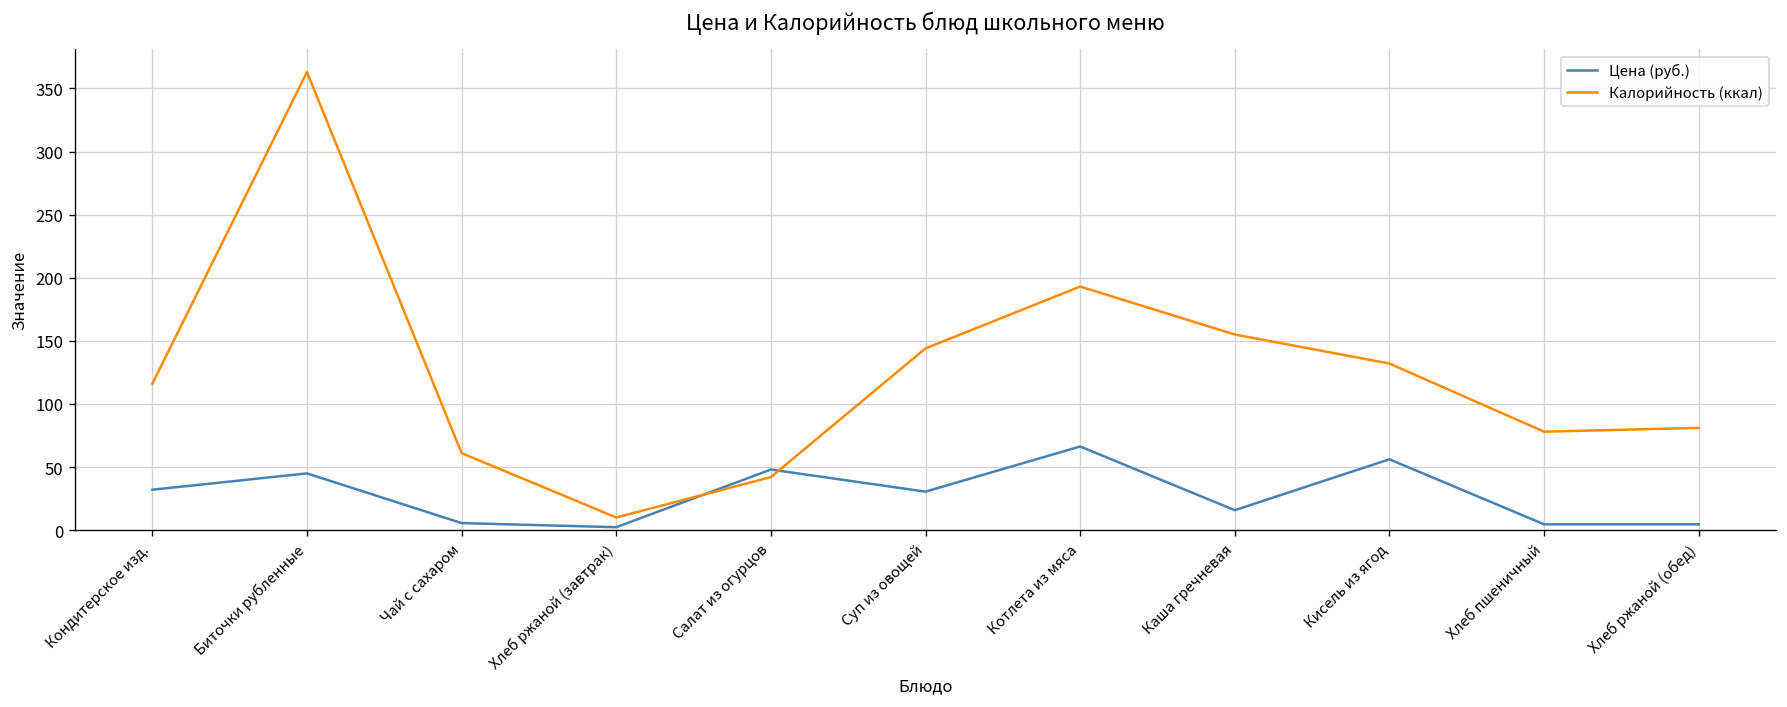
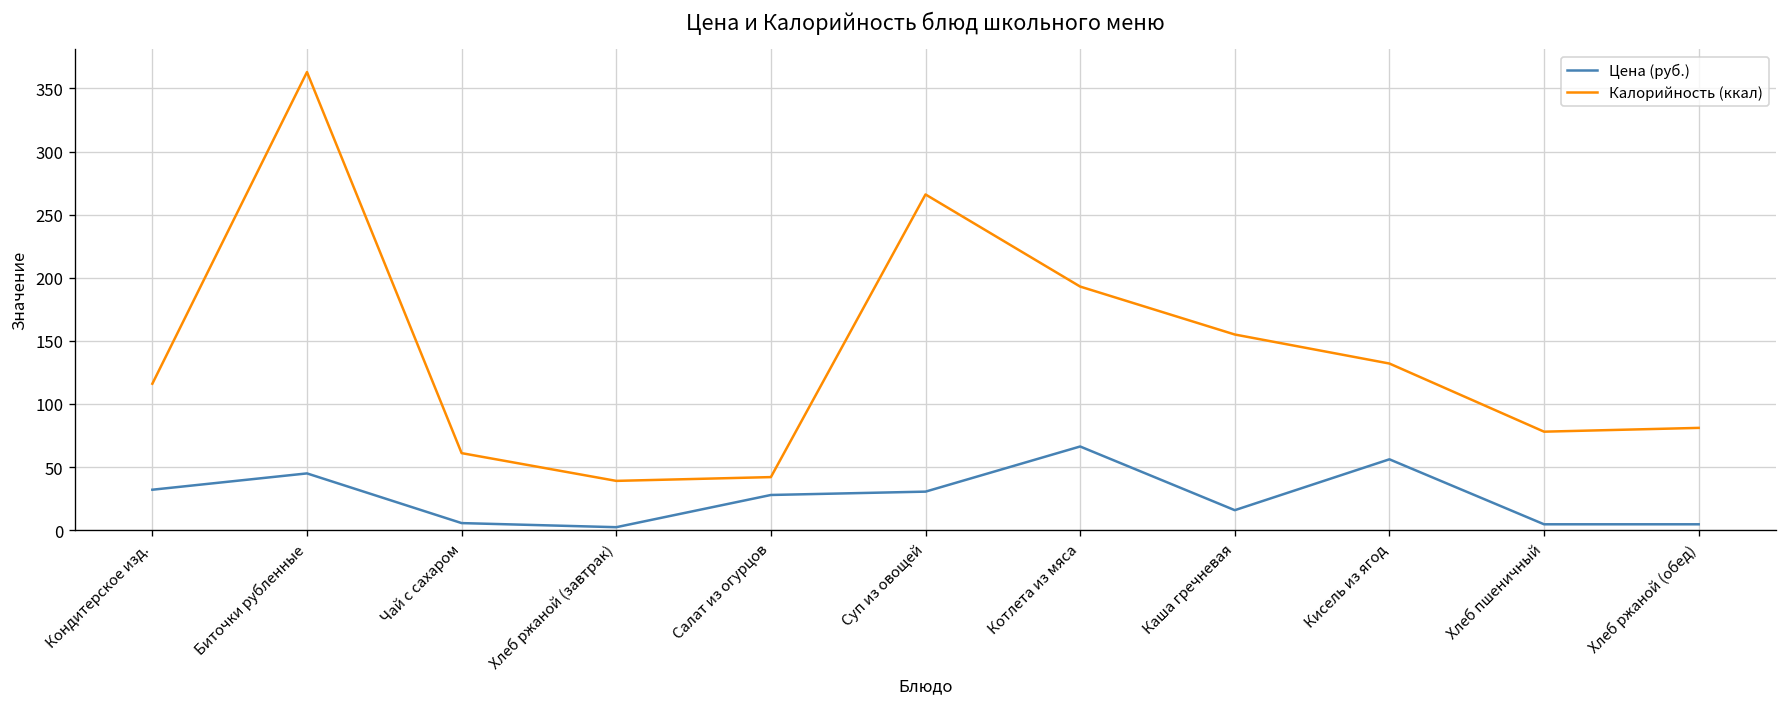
  {
    "Цена (руб.)": {
      "Кондитерское изд.": 32,
      "Биточки рубленные": 45,
      "Чай с сахаром": 6,
      "Хлеб ржаной (завтрак)": 2,
-     "Салат из огурцов": 48,
+     "Салат из огурцов": 28,
      "Суп из овощей": 30,
      "Котлета из мяса": 66,
      "Каша гречневая": 16,
      "Кисель из ягод": 56,
      "Хлеб пшеничный": 5,
      "Хлеб ржаной (обед)": 5
    },
    "Калорийность (ккал)": {
      "Кондитерское изд.": 116,
      "Биточки рубленные": 363,
      "Чай с сахаром": 61,
-     "Хлеб ржаной (завтрак)": 10,
+     "Хлеб ржаной (завтрак)": 39,
      "Салат из огурцов": 42,
-     "Суп из овощей": 144,
+     "Суп из овощей": 266,
      "Котлета из мяса": 193,
      "Каша гречневая": 155,
      "Кисель из ягод": 132,
      "Хлеб пшеничный": 78,
      "Хлеб ржаной (обед)": 81
    }
  }
